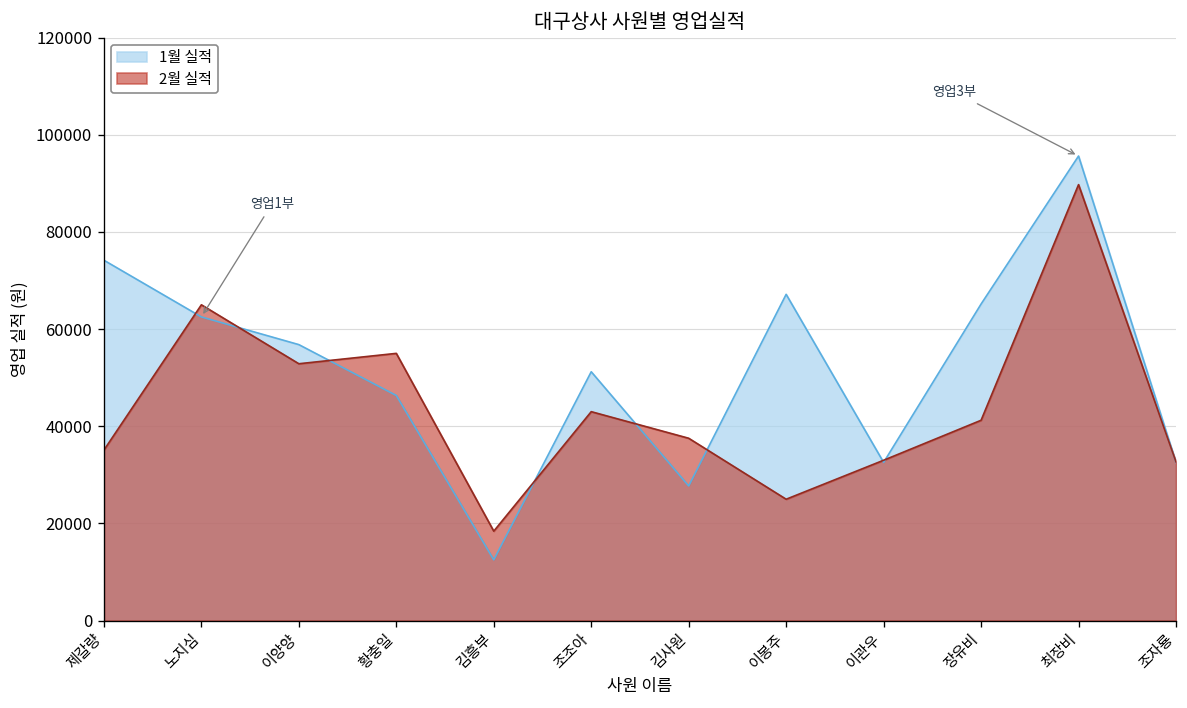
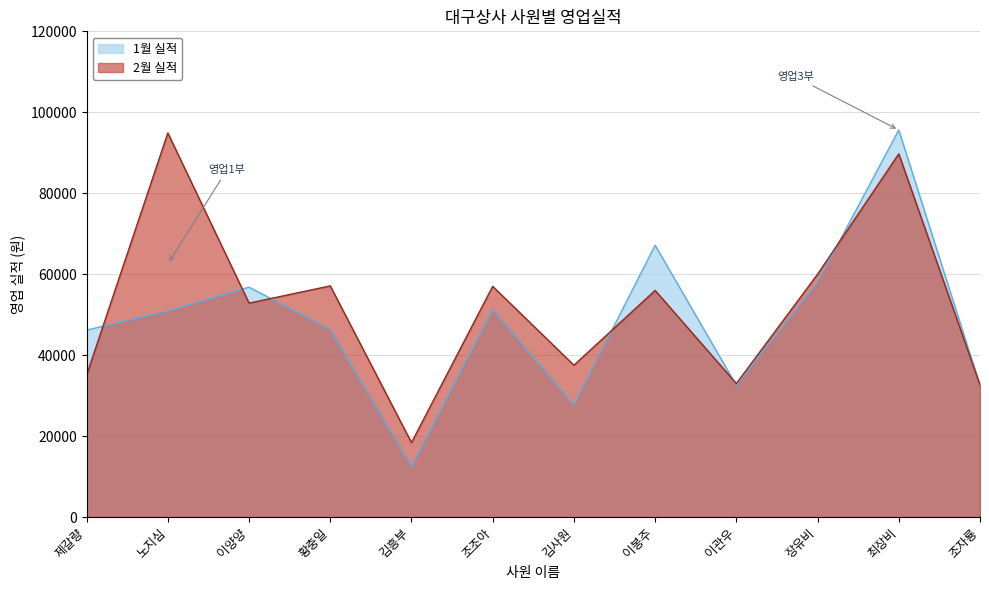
  {
    "1월 실적": {
-     "제갈량": 74000,
-     "노지심": 63000,
+     "제갈량": 46000,
+     "노지심": 51000,
      "이양양": 57000,
      "황충일": 46000,
      "김흥부": 13000,
      "조조아": 51000,
      "김사원": 28000,
      "이봉주": 67000,
-     "장유비": 65000,
+     "장유비": 58000,
      "최장비": 96000
    },
    "2월 실적": {
      "제갈량": 35000,
-     "노지심": 65000,
+     "노지심": 95000,
      "이양양": 53000,
-     "황충일": 55000,
+     "황충일": 57000,
      "김흥부": 18000,
-     "조조아": 43000,
+     "조조아": 57000,
      "김사원": 38000,
-     "이봉주": 25000,
-     "장유비": 41000,
+     "이봉주": 56000,
+     "장유비": 60000,
      "최장비": 90000
    }
  }
